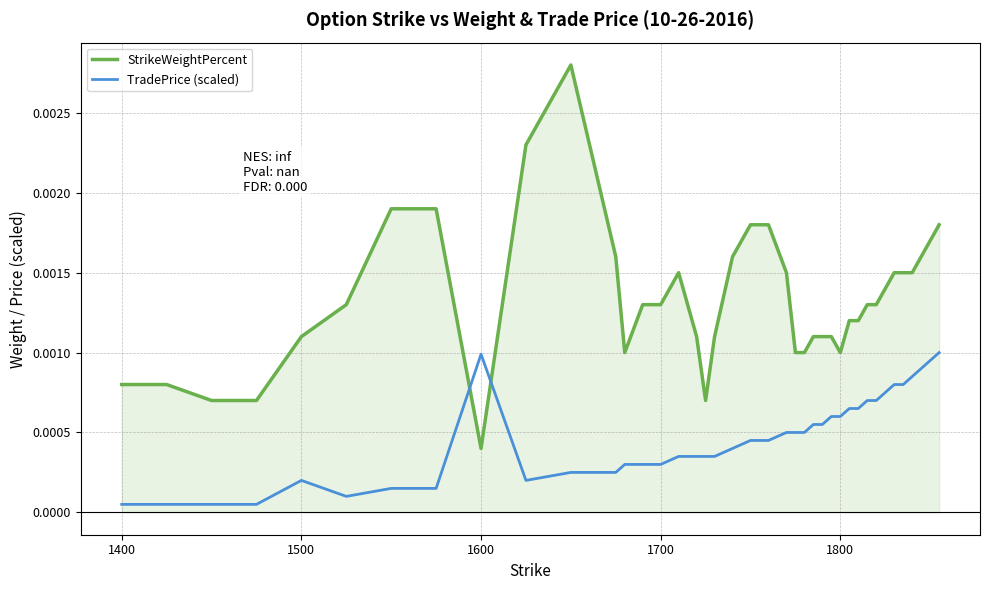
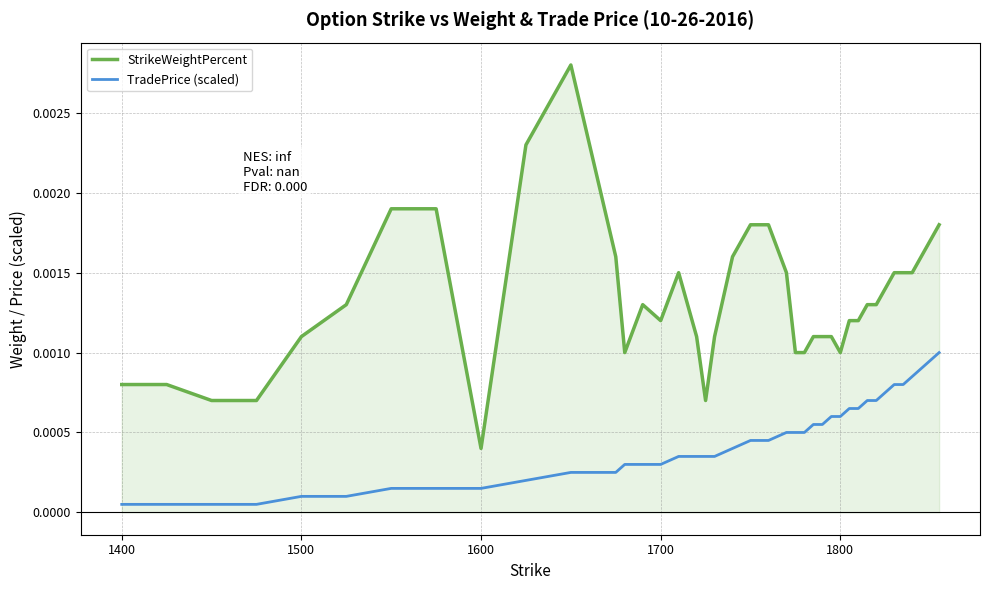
  {
    "StrikeWeightPercent": {
      "1400": 0.0008,
      "1500": 0.0011,
      "1600": 0.0004,
-     "1700": 0.0013,
+     "1700": 0.0012,
      "1800": 0.0010
    },
    "TradePrice (scaled)": {
      "1400": 0.00005,
-     "1500": 0.00020,
-     "1600": 0.00099,
+     "1500": 0.00010,
+     "1600": 0.00015,
      "1700": 0.00030,
      "1800": 0.00060
    }
  }
